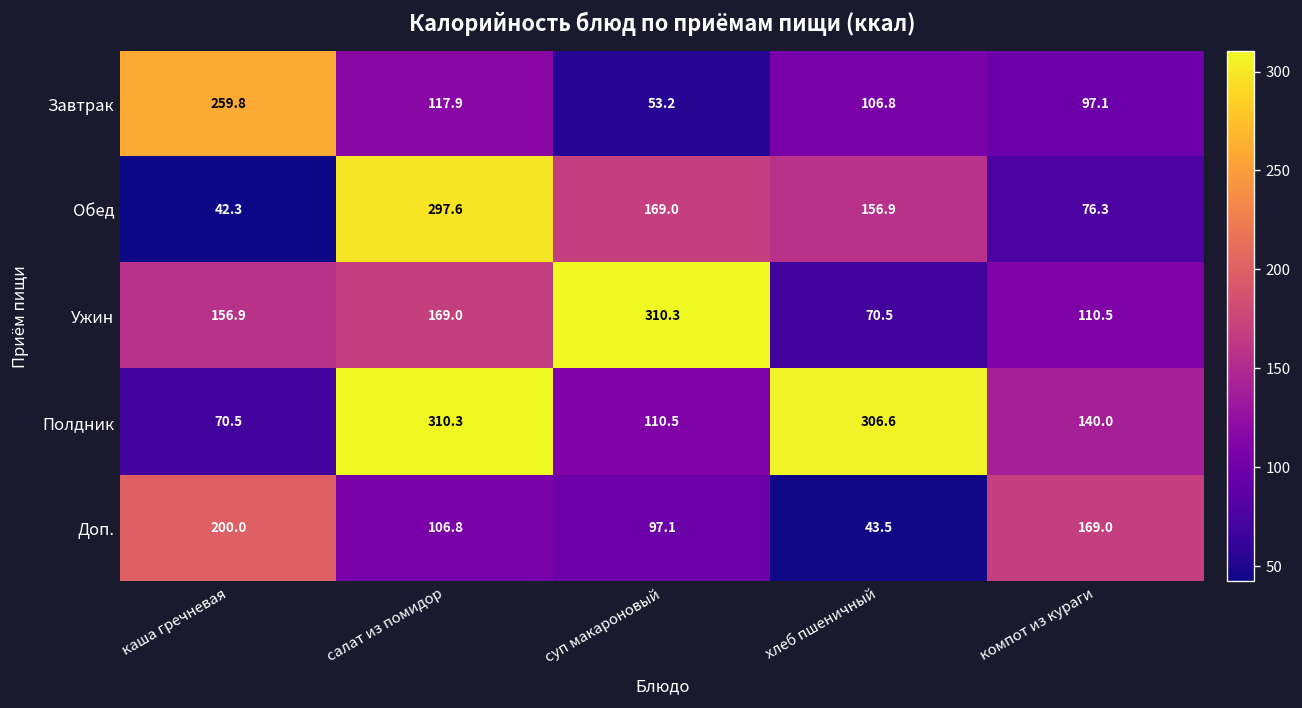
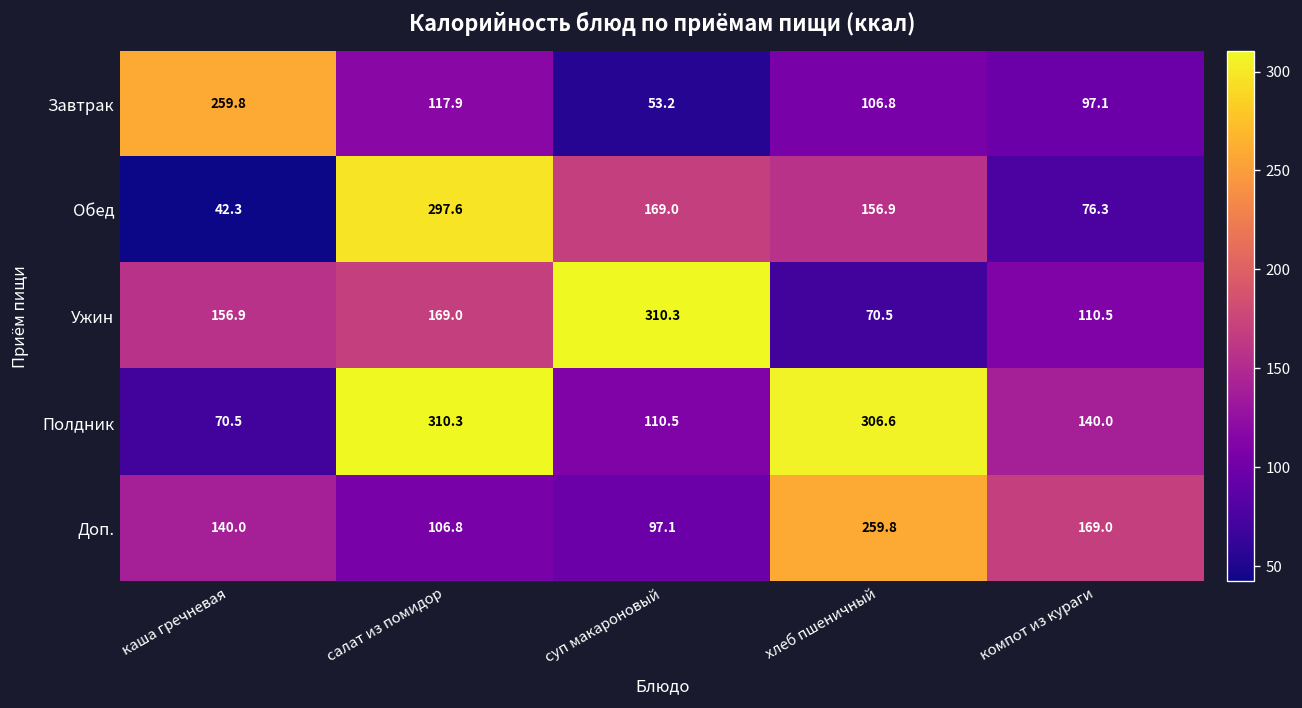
  {
    "Завтрак": {
      "каша гречневая": 259.8,
      "салат из помидор": 117.9,
      "суп макароновый": 53.2,
      "хлеб пшеничный": 106.8,
      "компот из кураги": 97.1
    },
    "Обед": {
      "каша гречневая": 42.3,
      "салат из помидор": 297.6,
      "суп макароновый": 169.0,
      "хлеб пшеничный": 156.9,
      "компот из кураги": 76.3
    },
    "Ужин": {
      "каша гречневая": 156.9,
      "салат из помидор": 169.0,
      "суп макароновый": 310.3,
      "хлеб пшеничный": 70.5,
      "компот из кураги": 110.5
    },
    "Полдник": {
      "каша гречневая": 70.5,
      "салат из помидор": 310.3,
      "суп макароновый": 110.5,
      "хлеб пшеничный": 306.6,
      "компот из кураги": 140.0
    },
    "Доп.": {
-     "каша гречневая": 200.0,
+     "каша гречневая": 140.0,
      "салат из помидор": 106.8,
      "суп макароновый": 97.1,
-     "хлеб пшеничный": 43.5,
+     "хлеб пшеничный": 259.8,
      "компот из кураги": 169.0
    }
  }
